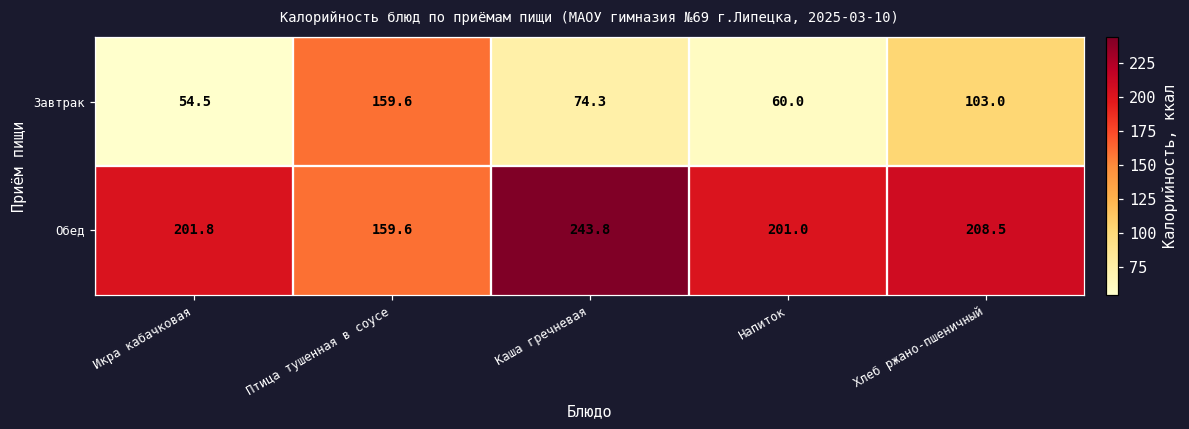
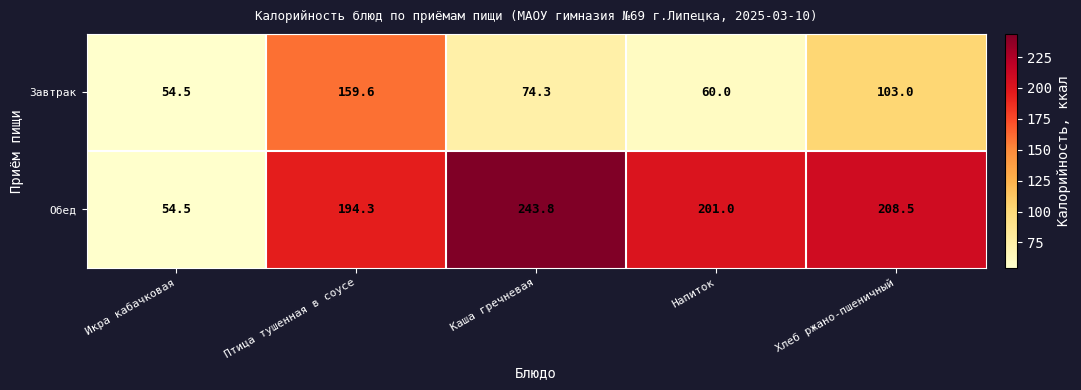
  {
    "Завтрак": {
      "Икра кабачковая": 54.5,
      "Птица тушенная в соусе": 159.6,
      "Каша гречневая": 74.3,
      "Напиток": 60.0,
      "Хлеб ржано-пшеничный": 103.0
    },
    "Обед": {
-     "Икра кабачковая": 201.8,
-     "Птица тушенная в соусе": 159.6,
+     "Икра кабачковая": 54.5,
+     "Птица тушенная в соусе": 194.3,
      "Каша гречневая": 243.8,
      "Напиток": 201.0,
      "Хлеб ржано-пшеничный": 208.5
    }
  }
